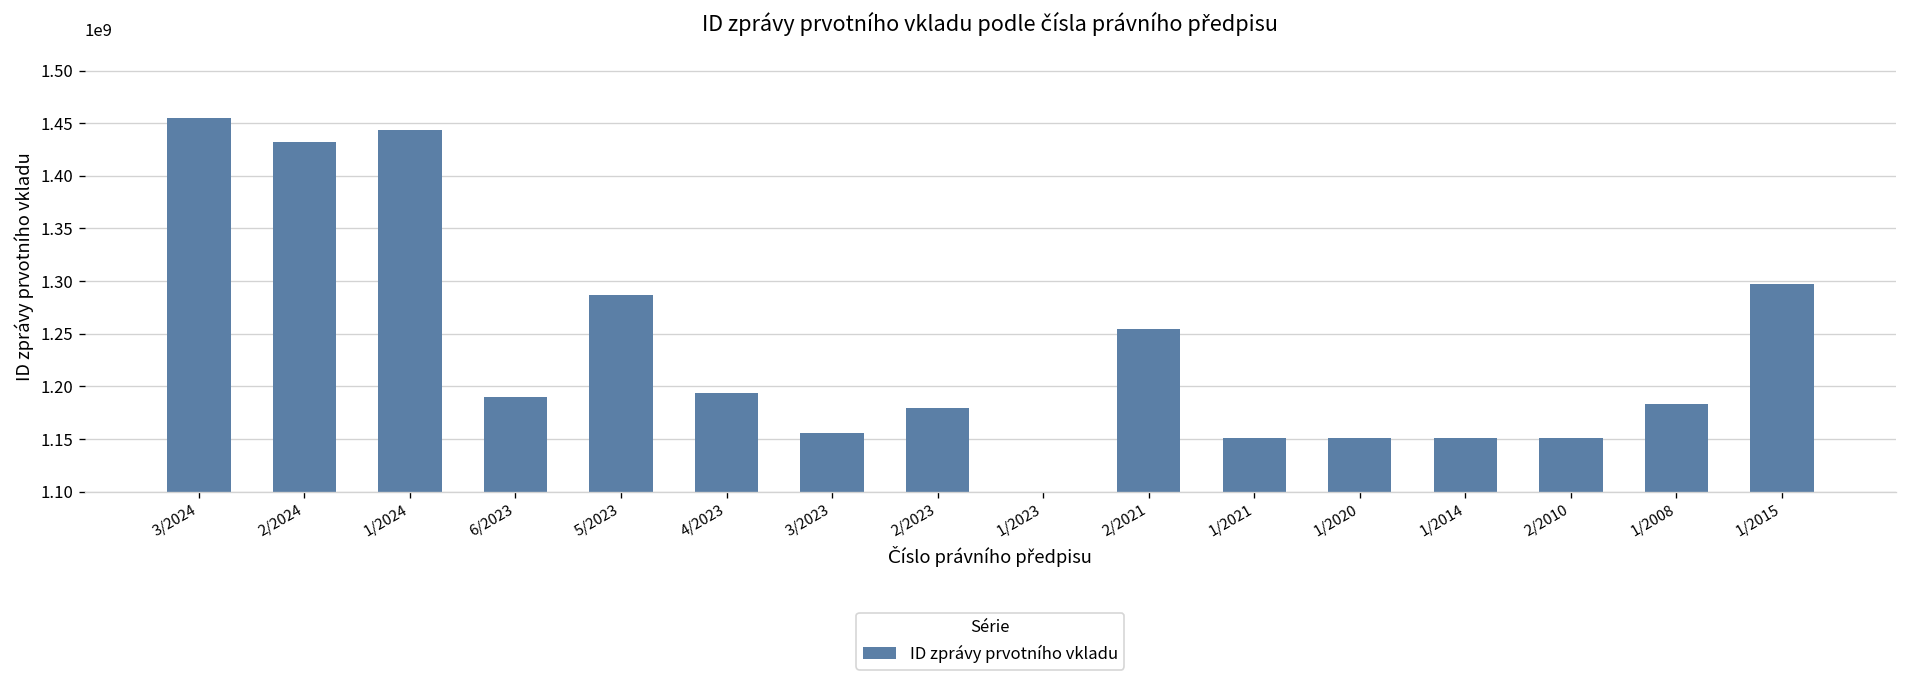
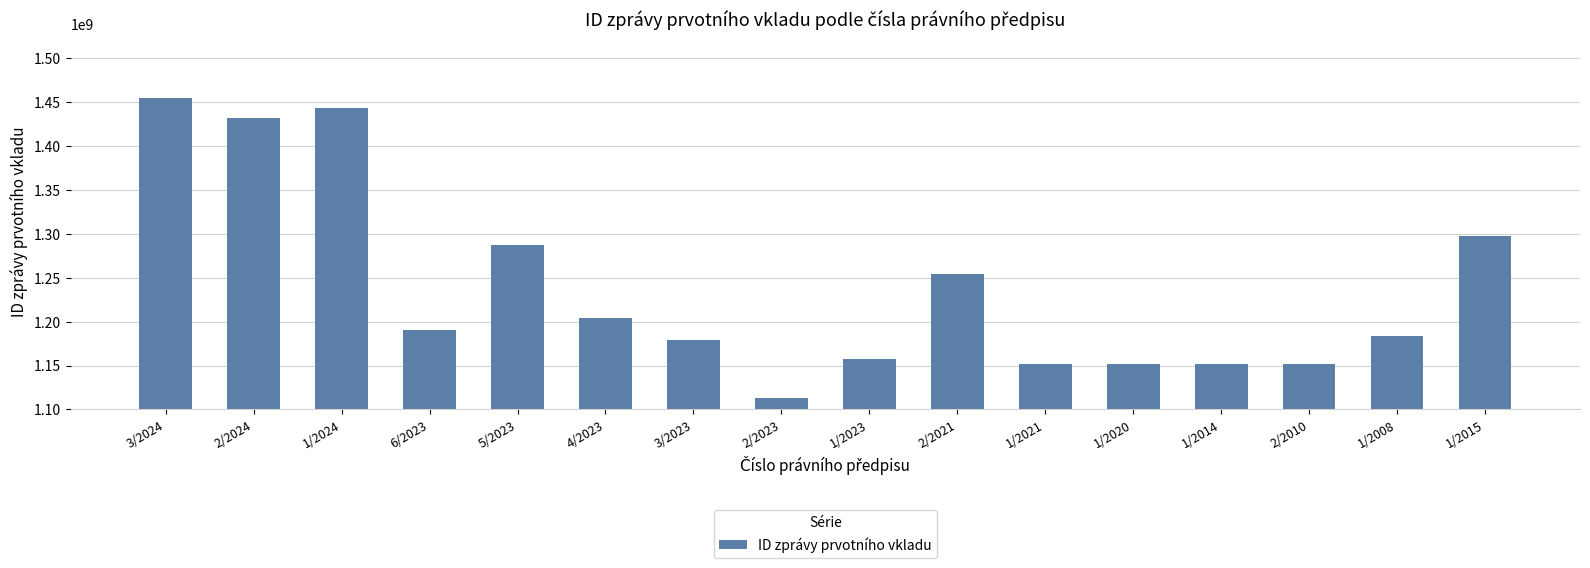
  {
    "3/2024": 1460000000,
    "2/2024": 1430000000,
    "1/2024": 1440000000,
    "6/2023": 1190000000,
    "5/2023": 1290000000,
-   "4/2023": 1190000000,
-   "3/2023": 1160000000,
-   "2/2023": 1180000000,
-   "1/2023": 1100000000,
+   "4/2023": 1200000000,
+   "3/2023": 1180000000,
+   "2/2023": 1110000000,
+   "1/2023": 1160000000,
    "2/2021": 1250000000,
    "1/2021": 1150000000,
    "1/2020": 1150000000,
    "1/2014": 1150000000,
    "2/2010": 1150000000,
    "1/2008": 1180000000,
    "1/2015": 1300000000
  }
